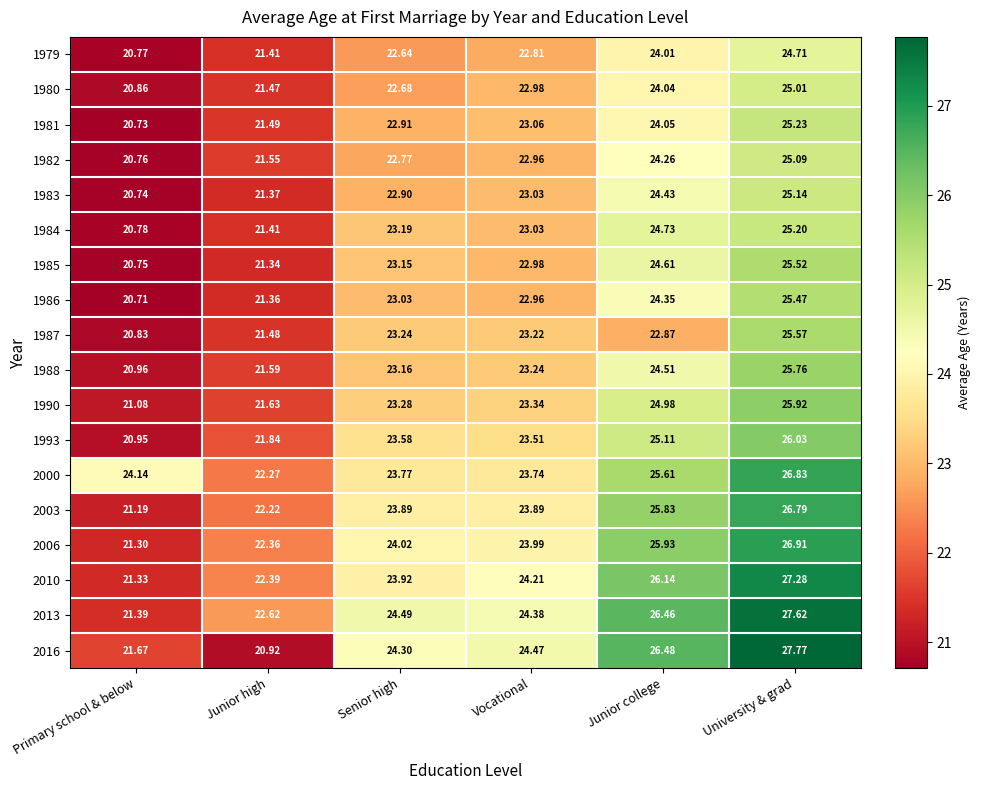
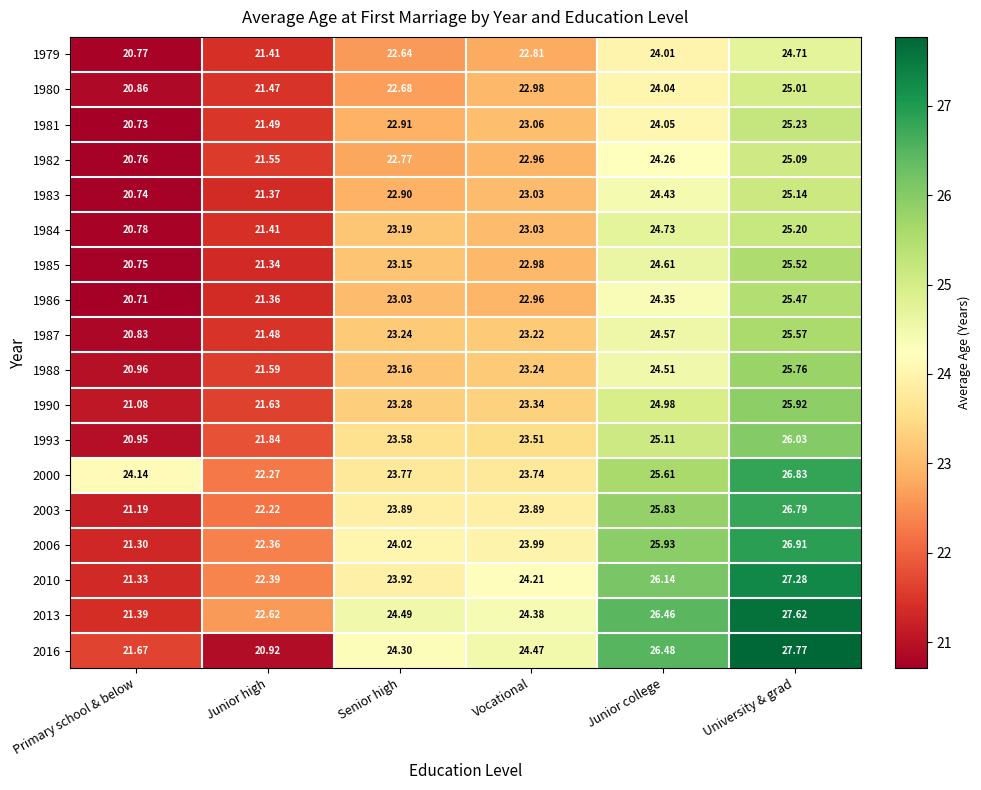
  {
    "1979": {
      "Primary school & below": 20.77,
      "Junior high": 21.41,
      "Senior high": 22.64,
      "Vocational": 22.81,
      "Junior college": 24.01,
      "University & grad": 24.71
    },
    "1980": {
      "Primary school & below": 20.86,
      "Junior high": 21.47,
      "Senior high": 22.68,
      "Vocational": 22.98,
      "Junior college": 24.04,
      "University & grad": 25.01
    },
    "1981": {
      "Primary school & below": 20.73,
      "Junior high": 21.49,
      "Senior high": 22.91,
      "Vocational": 23.06,
      "Junior college": 24.05,
      "University & grad": 25.23
    },
    "1982": {
      "Primary school & below": 20.76,
      "Junior high": 21.55,
      "Senior high": 22.77,
      "Vocational": 22.96,
      "Junior college": 24.26,
      "University & grad": 25.09
    },
    "1983": {
      "Primary school & below": 20.74,
      "Junior high": 21.37,
      "Senior high": 22.90,
      "Vocational": 23.03,
      "Junior college": 24.43,
      "University & grad": 25.14
    },
    "1984": {
      "Primary school & below": 20.78,
      "Junior high": 21.41,
      "Senior high": 23.19,
      "Vocational": 23.03,
      "Junior college": 24.73,
      "University & grad": 25.20
    },
    "1985": {
      "Primary school & below": 20.75,
      "Junior high": 21.34,
      "Senior high": 23.15,
      "Vocational": 22.98,
      "Junior college": 24.61,
      "University & grad": 25.52
    },
    "1986": {
      "Primary school & below": 20.71,
      "Junior high": 21.36,
      "Senior high": 23.03,
      "Vocational": 22.96,
      "Junior college": 24.35,
      "University & grad": 25.47
    },
    "1987": {
      "Primary school & below": 20.83,
      "Junior high": 21.48,
      "Senior high": 23.24,
      "Vocational": 23.22,
-     "Junior college": 22.87,
+     "Junior college": 24.57,
      "University & grad": 25.57
    },
    "1988": {
      "Primary school & below": 20.96,
      "Junior high": 21.59,
      "Senior high": 23.16,
      "Vocational": 23.24,
      "Junior college": 24.51,
      "University & grad": 25.76
    },
    "1990": {
      "Primary school & below": 21.08,
      "Junior high": 21.63,
      "Senior high": 23.28,
      "Vocational": 23.34,
      "Junior college": 24.98,
      "University & grad": 25.92
    },
    "1993": {
      "Primary school & below": 20.95,
      "Junior high": 21.84,
      "Senior high": 23.58,
      "Vocational": 23.51,
      "Junior college": 25.11,
      "University & grad": 26.03
    },
    "2000": {
      "Primary school & below": 24.14,
      "Junior high": 22.27,
      "Senior high": 23.77,
      "Vocational": 23.74,
      "Junior college": 25.61,
      "University & grad": 26.83
    },
    "2003": {
      "Primary school & below": 21.19,
      "Junior high": 22.22,
      "Senior high": 23.89,
      "Vocational": 23.89,
      "Junior college": 25.83,
      "University & grad": 26.79
    },
    "2006": {
      "Primary school & below": 21.30,
      "Junior high": 22.36,
      "Senior high": 24.02,
      "Vocational": 23.99,
      "Junior college": 25.93,
      "University & grad": 26.91
    },
    "2010": {
      "Primary school & below": 21.33,
      "Junior high": 22.39,
      "Senior high": 23.92,
      "Vocational": 24.21,
      "Junior college": 26.14,
      "University & grad": 27.28
    },
    "2013": {
      "Primary school & below": 21.39,
      "Junior high": 22.62,
      "Senior high": 24.49,
      "Vocational": 24.38,
      "Junior college": 26.46,
      "University & grad": 27.62
    },
    "2016": {
      "Primary school & below": 21.67,
      "Junior high": 20.92,
      "Senior high": 24.30,
      "Vocational": 24.47,
      "Junior college": 26.48,
      "University & grad": 27.77
    }
  }
